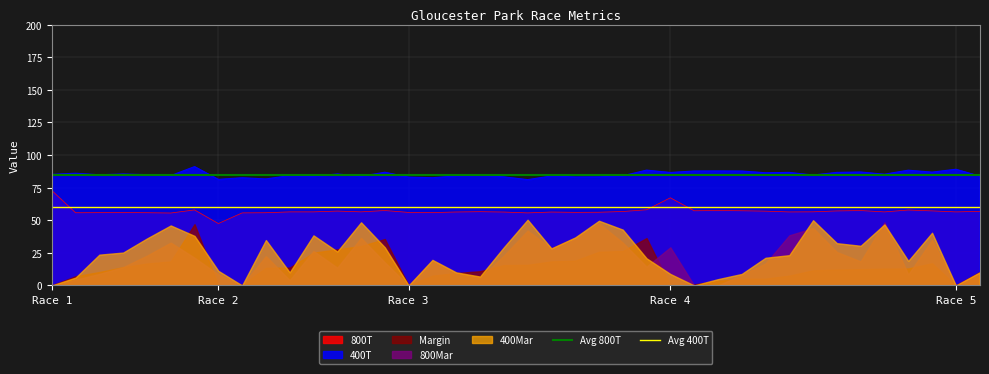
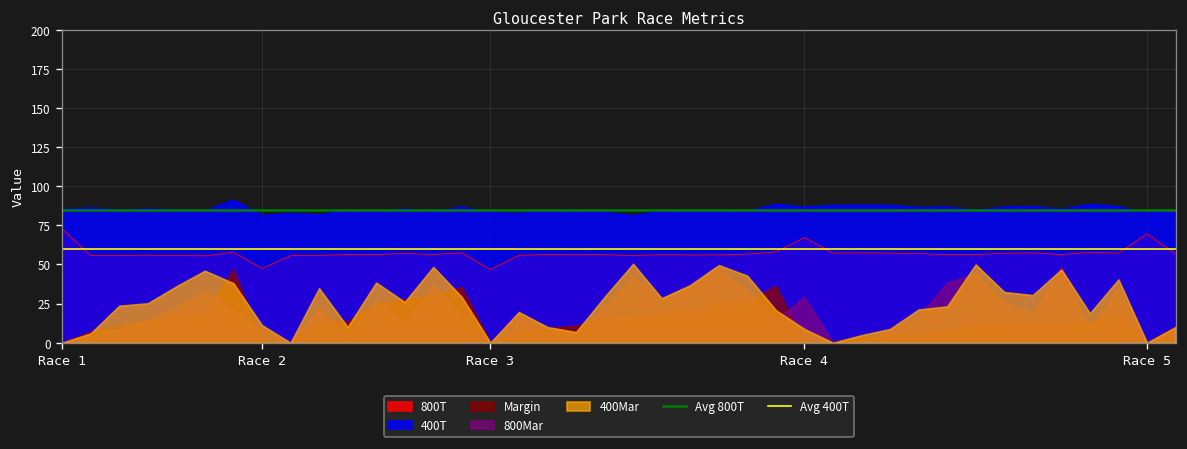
  {
    "800T": {
      "Race 1": 73,
      "Race 2": 47,
-     "Race 3": 56,
+     "Race 3": 47,
      "Race 4": 67,
-     "Race 5": 56
+     "Race 5": 70
    },
    "400T": {
      "Race 1": 85,
      "Race 2": 81,
      "Race 3": 83,
      "Race 4": 87,
-     "Race 5": 89
+     "Race 5": 83
    },
    "Margin": {
      "Race 2": 0,
      "Race 4": 0
    },
    "800Mar": {
      "Race 2": 8,
      "Race 4": 29
    },
    "400Mar": {
      "Race 2": 11,
      "Race 4": 9
    }
  }
